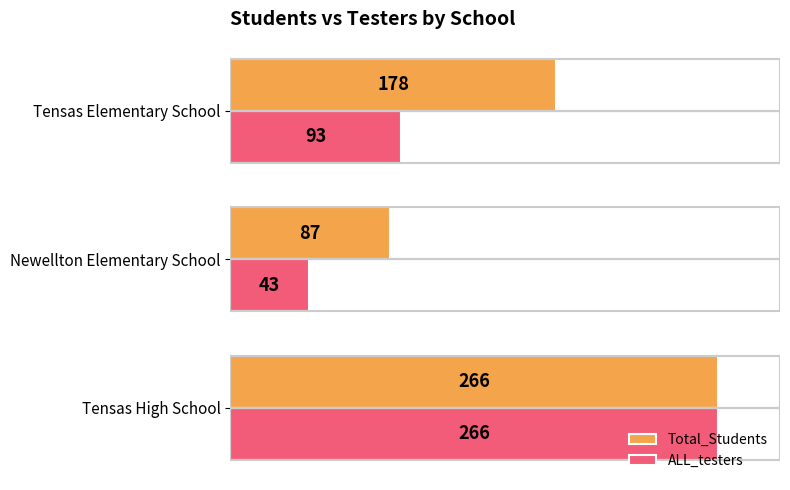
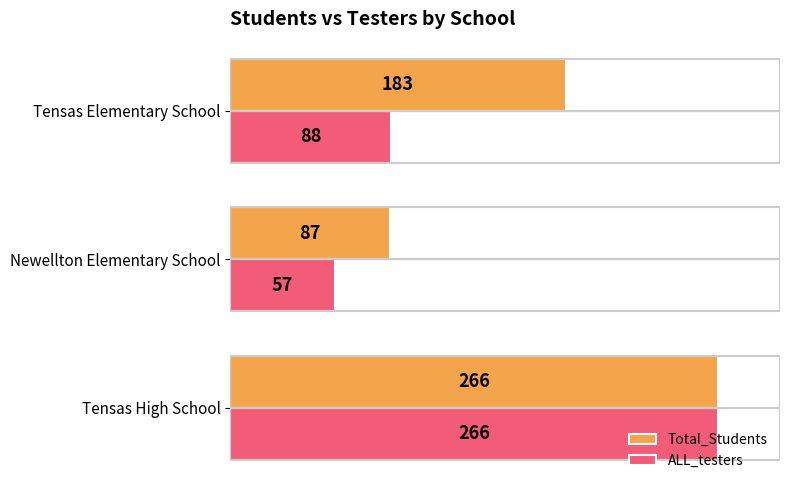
  {
    "Total_Students": {
-     "Tensas Elementary School": 178,
+     "Tensas Elementary School": 183,
      "Newellton Elementary School": 87,
      "Tensas High School": 266
    },
    "ALL_testers": {
-     "Tensas Elementary School": 93,
-     "Newellton Elementary School": 43,
+     "Tensas Elementary School": 88,
+     "Newellton Elementary School": 57,
      "Tensas High School": 266
    }
  }
